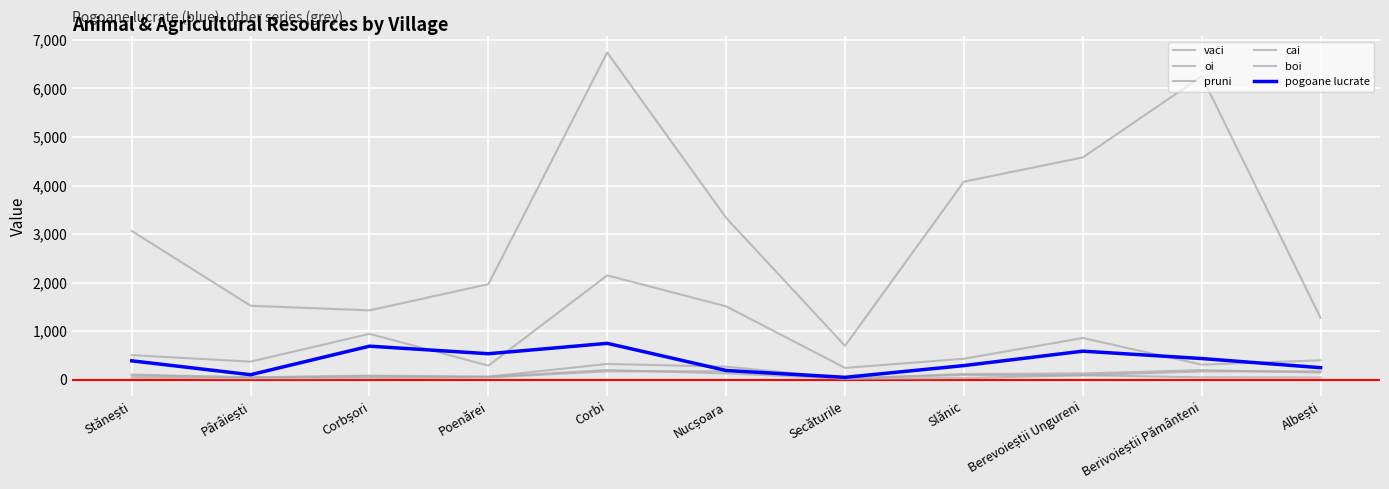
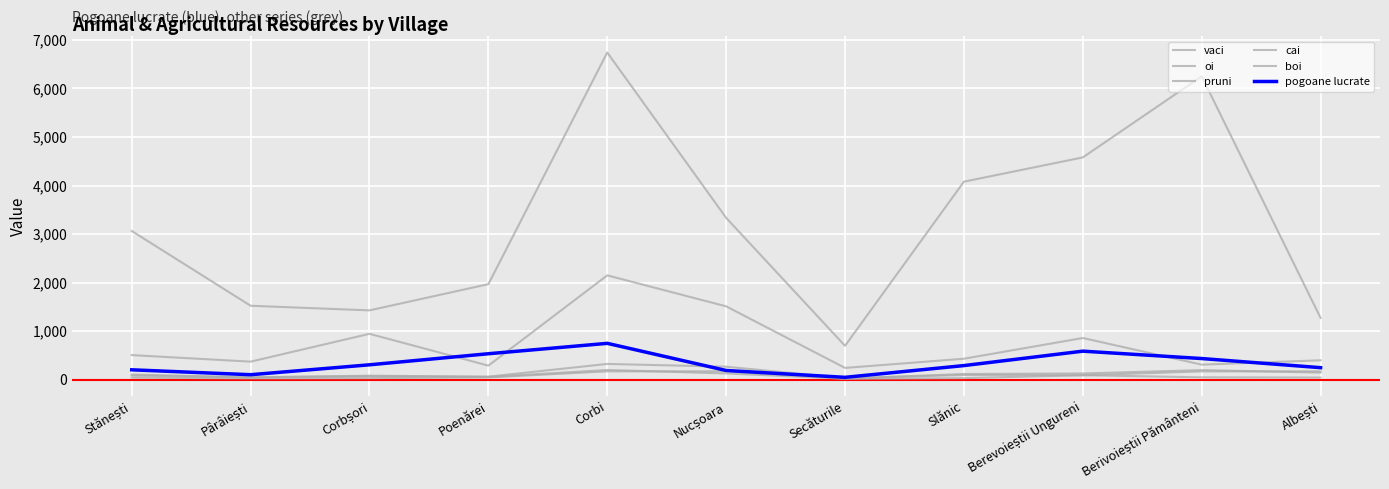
  {
    "pogoane lucrate": {
-     "Stănești": 400,
-     "Corbșori": 700,
+     "Stănești": 200,
+     "Corbșori": 300,
      "Poenărei": 500,
      "Corbi": 800,
      "Slănic": 300,
      "Berevoieștii Ungureni": 600,
      "Berivoieștii Pământeni": 400,
      "Albești": 300
    }
  }
